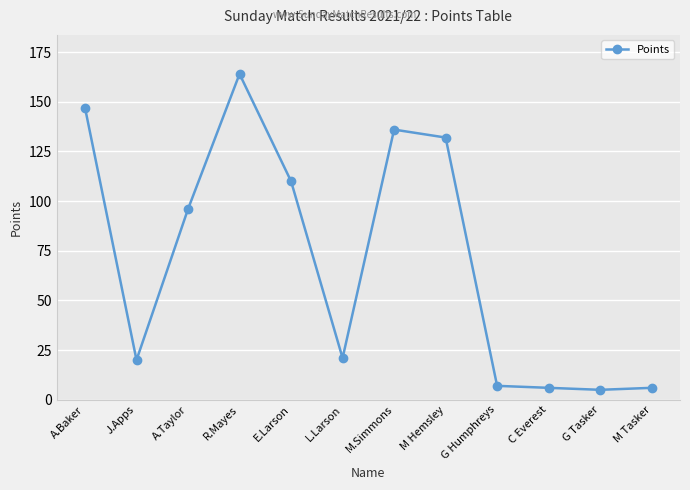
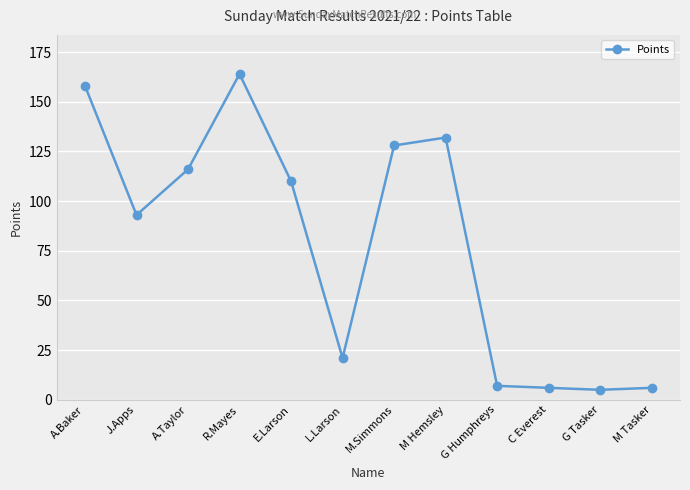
  {
-   "A.Baker": 147,
-   "J.Apps": 20,
-   "A.Taylor": 96,
+   "A.Baker": 158,
+   "J.Apps": 93,
+   "A.Taylor": 116,
    "R.Mayes": 164,
    "E.Larson": 110,
    "L.Larson": 21,
-   "M.Simmons": 136,
+   "M.Simmons": 128,
    "M Hemsley": 132,
    "G Humphreys": 7,
    "C Everest": 6,
    "G Tasker": 5,
    "M Tasker": 6
  }
